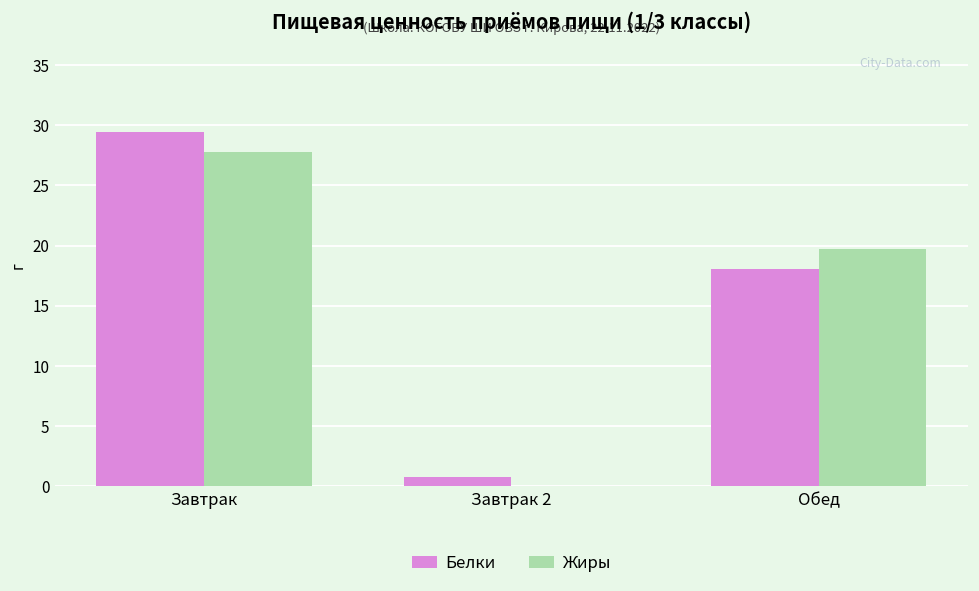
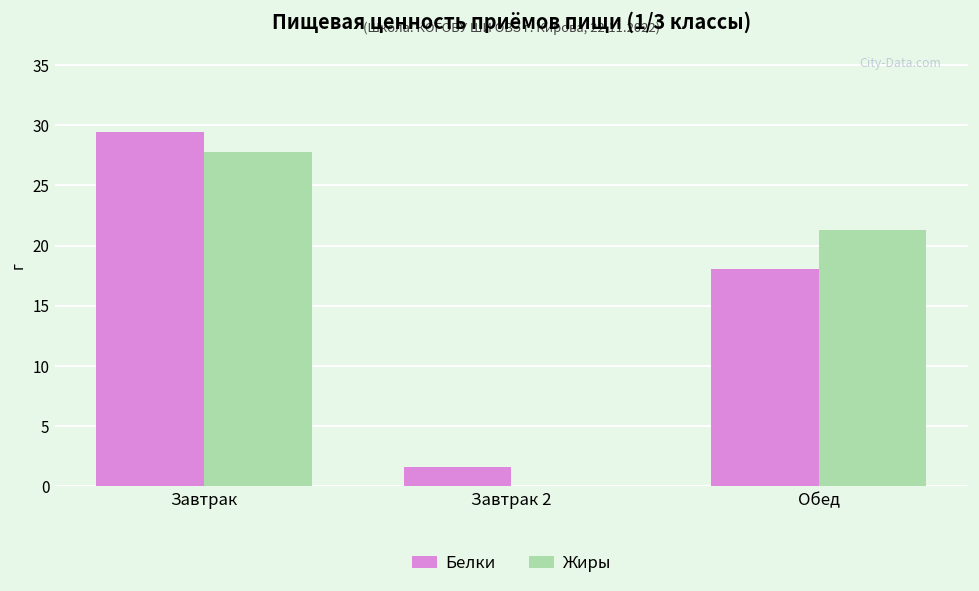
  {
    "Белки": {
      "Завтрак": 29.4,
-     "Завтрак 2": 0.8,
+     "Завтрак 2": 1.6,
      "Обед": 18.0
    },
    "Жиры": {
      "Завтрак": 27.8,
      "Завтрак 2": 0.0,
-     "Обед": 19.8
+     "Обед": 21.3
    }
  }
